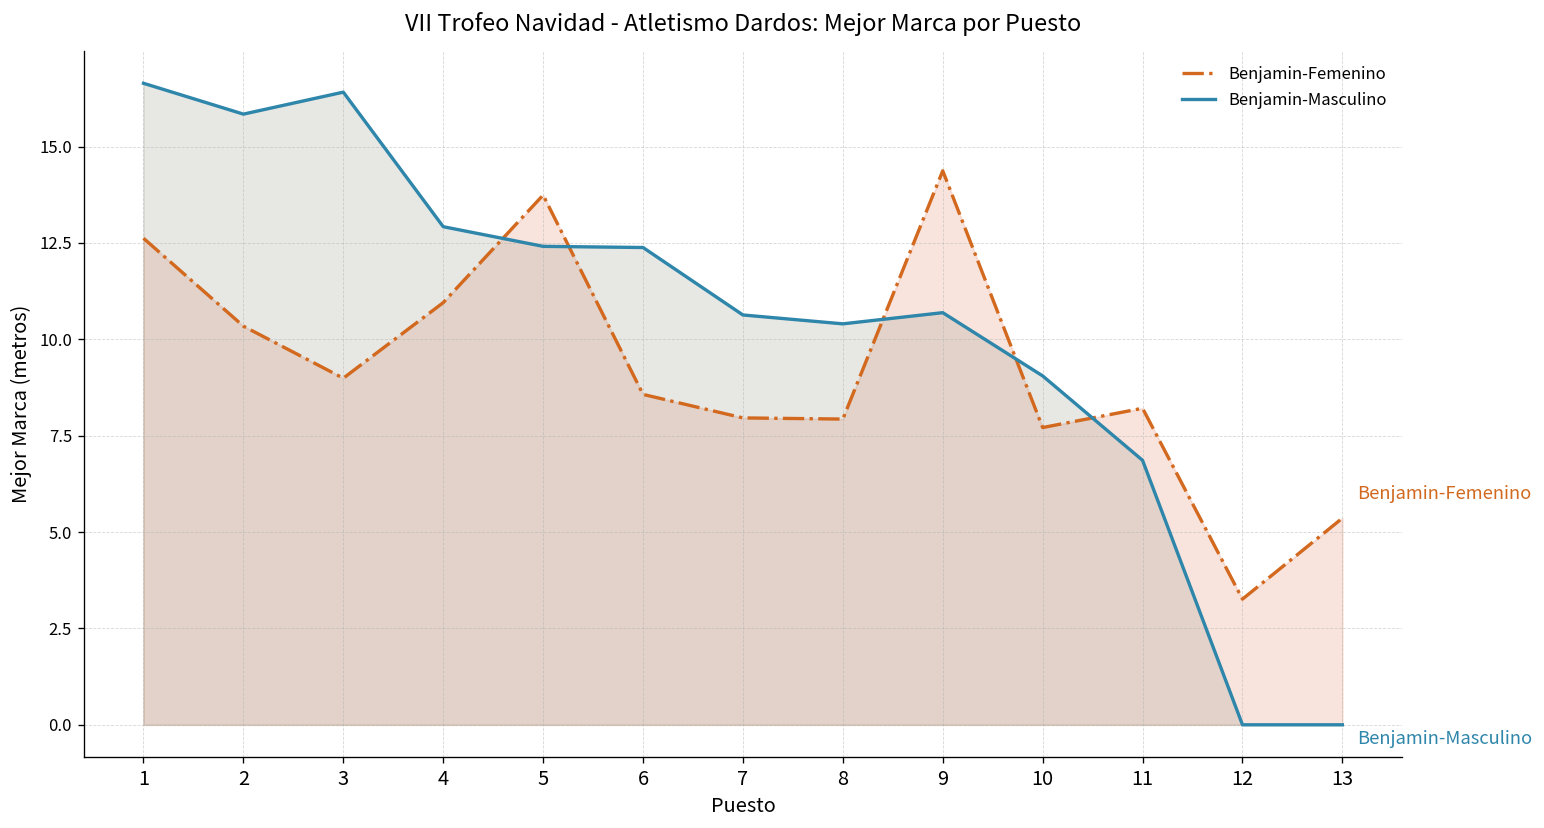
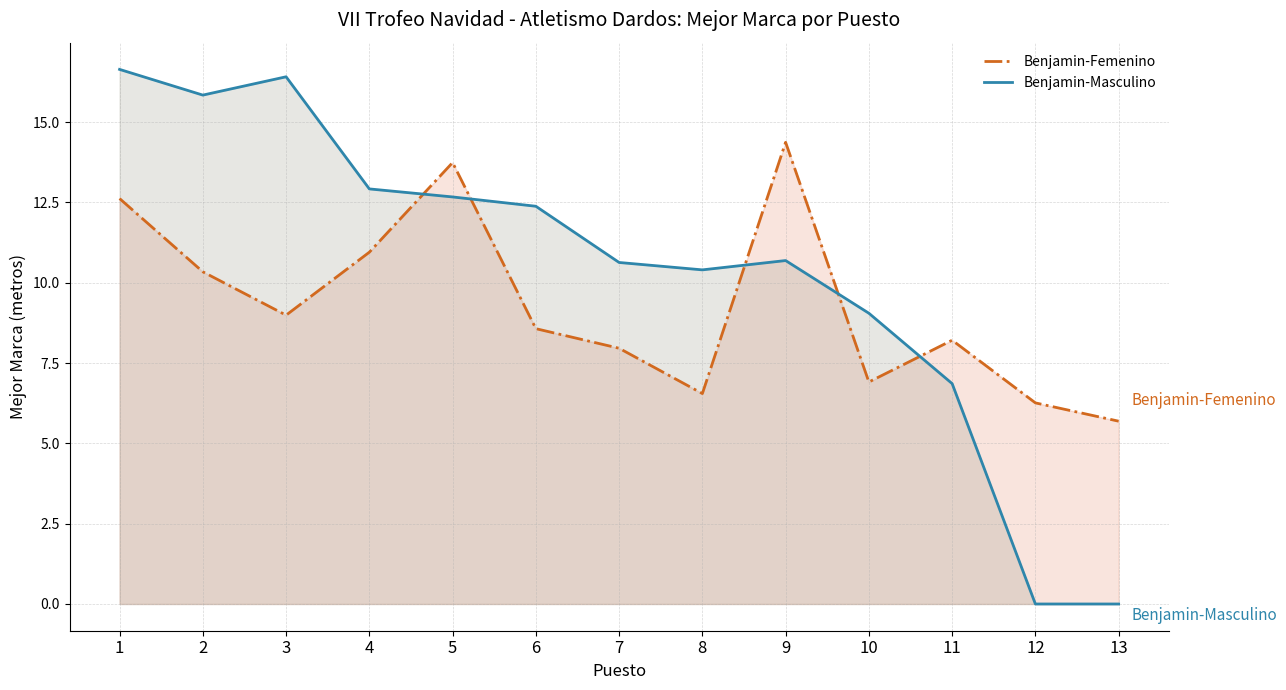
  {
    "Benjamin-Femenino": {
      "1": 12.6,
      "2": 10.3,
      "3": 9.0,
      "4": 11.0,
      "5": 13.7,
      "6": 8.6,
      "7": 8.0,
-     "8": 7.9,
+     "8": 6.6,
      "9": 14.4,
-     "10": 7.7,
+     "10": 6.9,
      "11": 8.2,
-     "12": 3.3,
-     "13": 5.4
+     "12": 6.3,
+     "13": 5.7
    },
    "Benjamin-Masculino": {
      "1": 16.6,
      "2": 15.8,
      "3": 16.4,
      "4": 12.9,
-     "5": 12.4,
+     "5": 12.7,
      "6": 12.4,
      "7": 10.6,
      "8": 10.4,
      "9": 10.7,
      "10": 9.1,
      "11": 6.9,
      "12": 0.0,
      "13": 0.0
    }
  }
